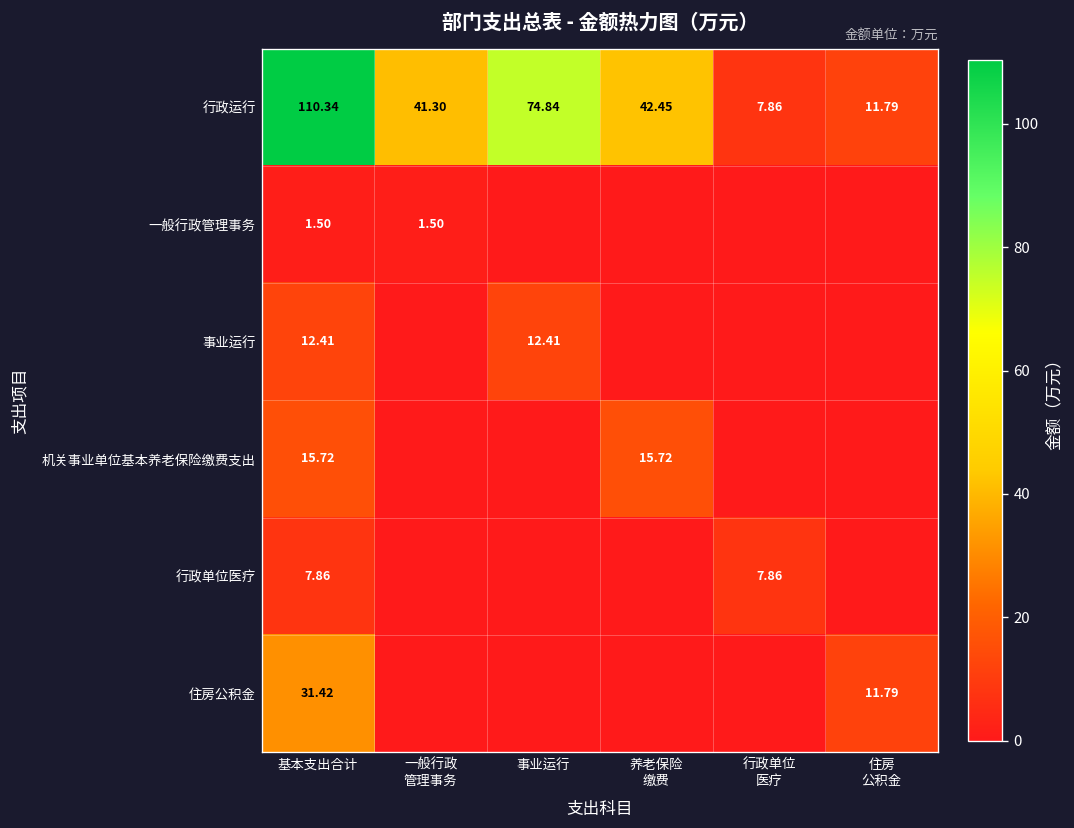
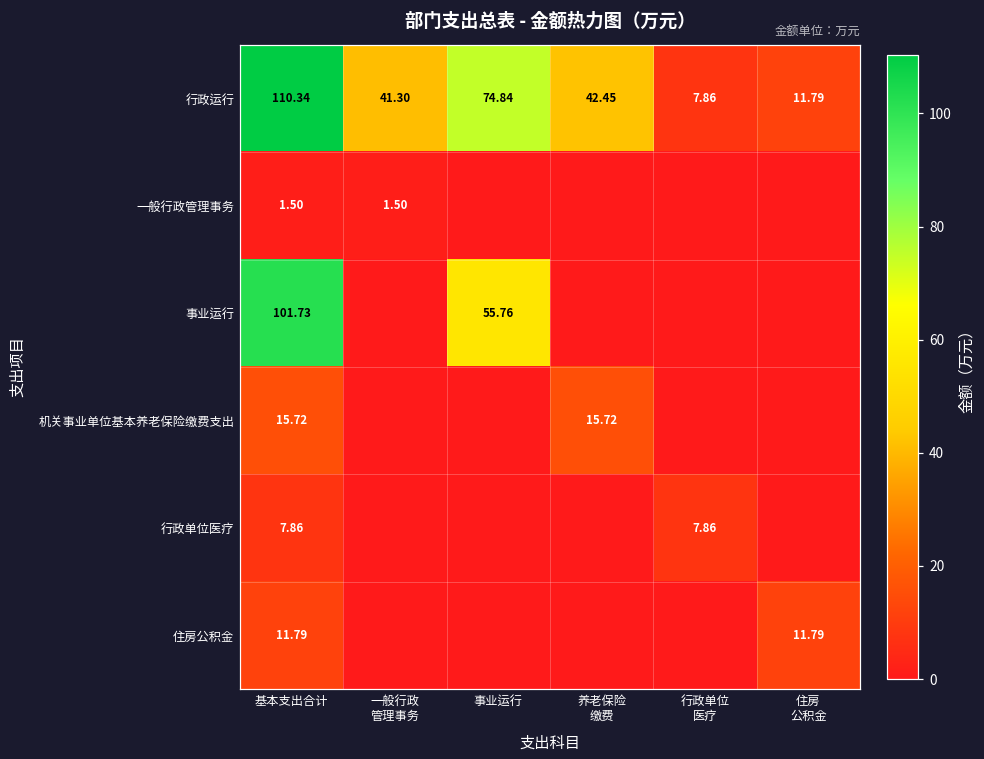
  {
    "行政运行": {
      "基本支出合计": 110.34,
      "一般行政 管理事务": 41.30,
      "事业运行": 74.84,
      "养老保险 缴费": 42.45,
      "行政单位 医疗": 7.86,
      "住房 公积金": 11.79
    },
    "一般行政管理事务": {
      "基本支出合计": 1.50,
      "一般行政 管理事务": 1.50
    },
    "事业运行": {
-     "基本支出合计": 12.41,
-     "事业运行": 12.41
+     "基本支出合计": 101.73,
+     "事业运行": 55.76
    },
    "机关事业单位基本养老保险缴费支出": {
      "基本支出合计": 15.72,
      "养老保险 缴费": 15.72
    },
    "行政单位医疗": {
      "基本支出合计": 7.86,
      "行政单位 医疗": 7.86
    },
    "住房公积金": {
-     "基本支出合计": 31.42,
+     "基本支出合计": 11.79,
      "住房 公积金": 11.79
    }
  }
